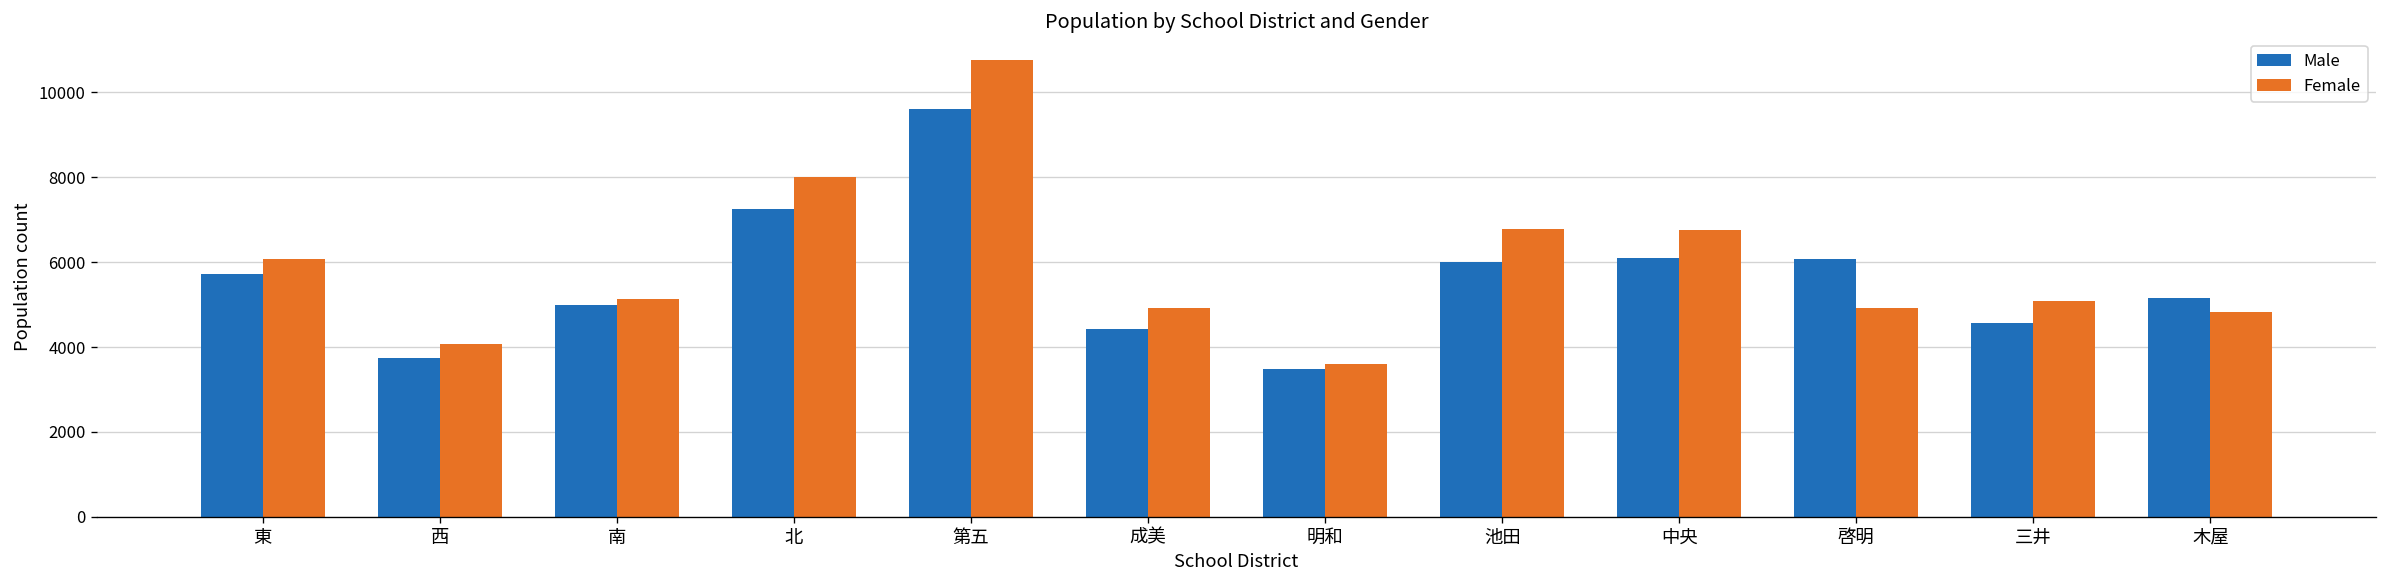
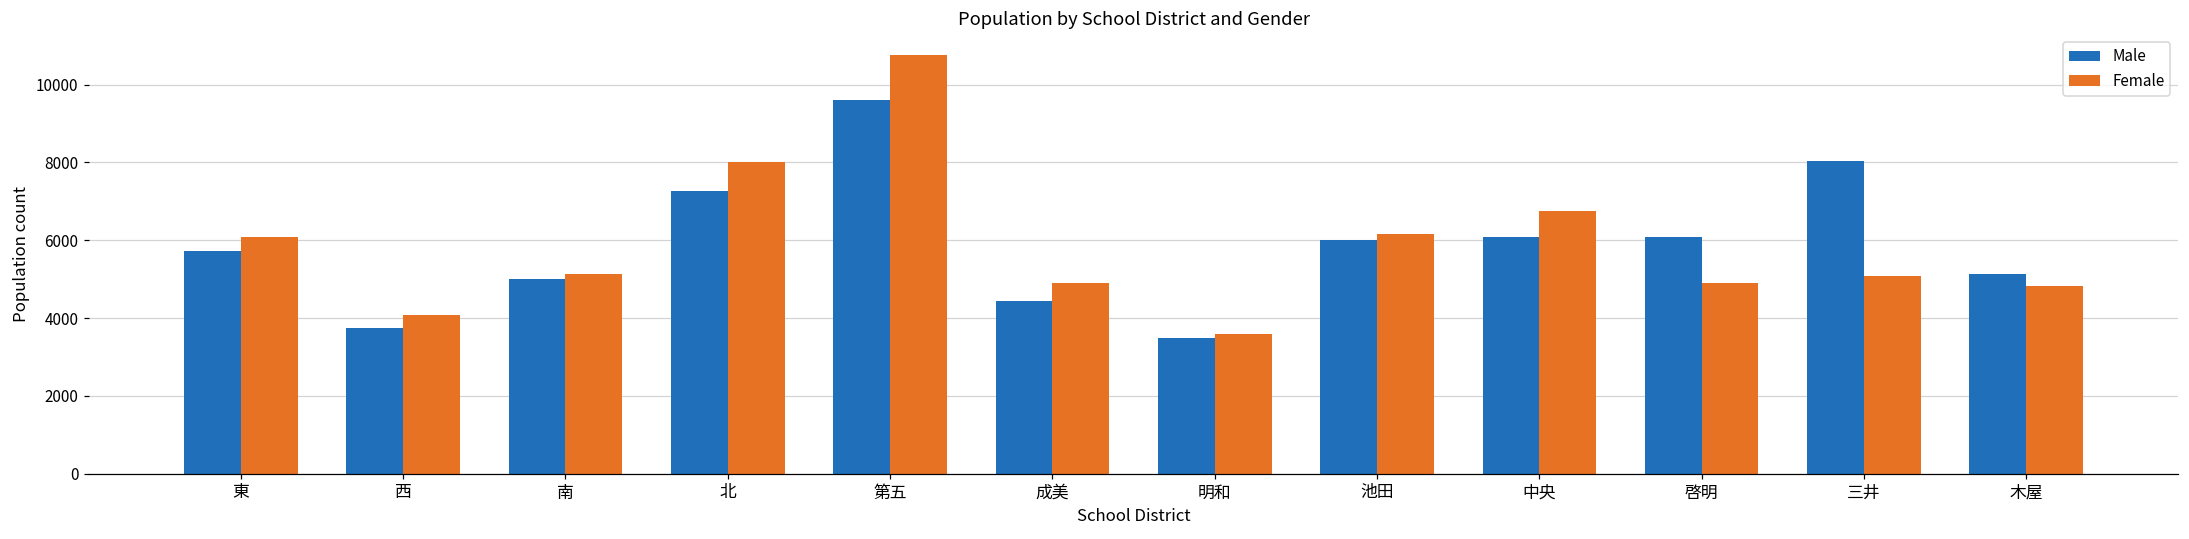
  {
    "Male": {
      "東": 5700,
      "西": 3700,
      "南": 5000,
      "北": 7300,
      "第五": 9600,
      "成美": 4400,
      "明和": 3500,
      "池田": 6000,
      "中央": 6100,
      "啓明": 6100,
-     "三井": 4600,
+     "三井": 8000,
      "木屋": 5100
    },
    "Female": {
      "東": 6100,
      "西": 4100,
      "南": 5100,
      "北": 8000,
      "第五": 10800,
      "成美": 4900,
      "明和": 3600,
-     "池田": 6800,
+     "池田": 6200,
      "中央": 6800,
      "啓明": 4900,
      "三井": 5100,
      "木屋": 4800
    }
  }
